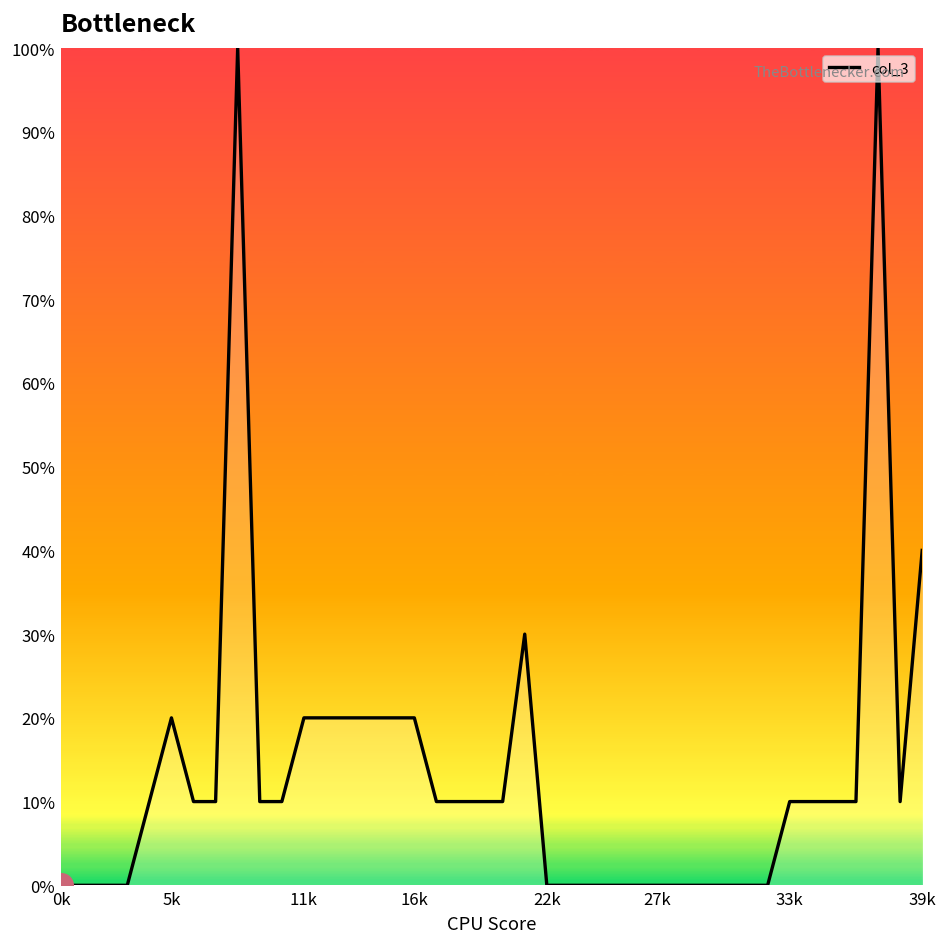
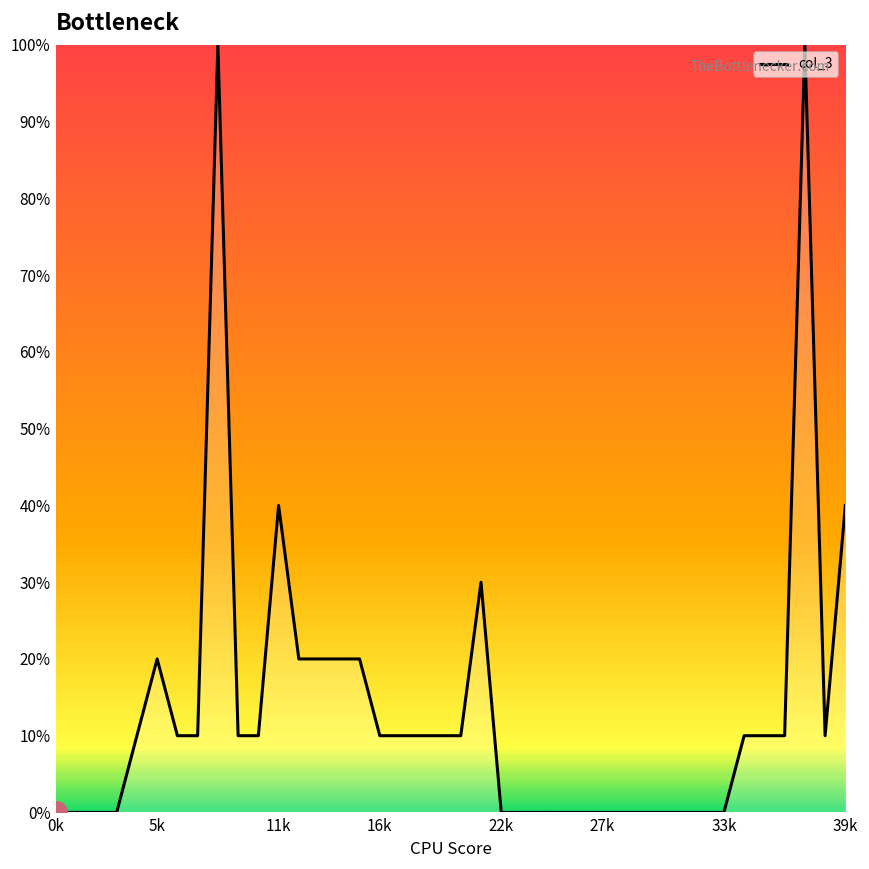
  {
    "col_3": {
      "5k": "20%",
-     "11k": "20%",
-     "16k": "20%",
+     "11k": "40%",
+     "16k": "10%",
      "22k": "0%",
      "27k": "0%",
-     "33k": "10%",
+     "33k": "0%",
      "39k": "40%"
    }
  }
